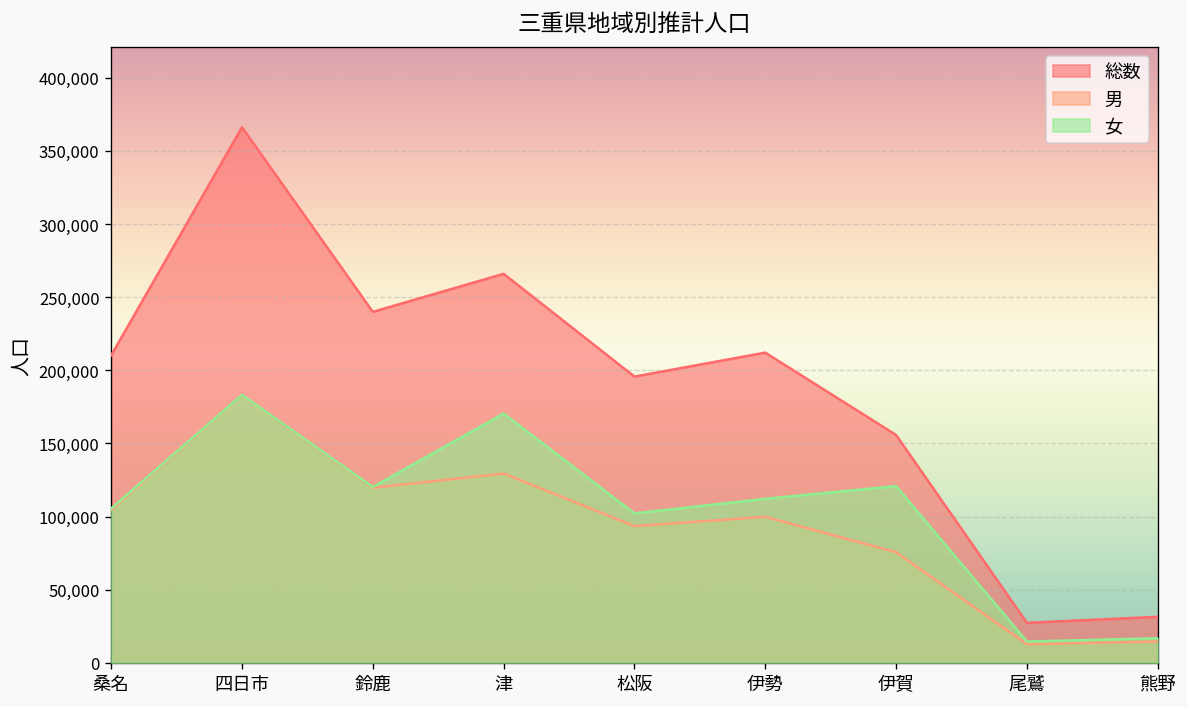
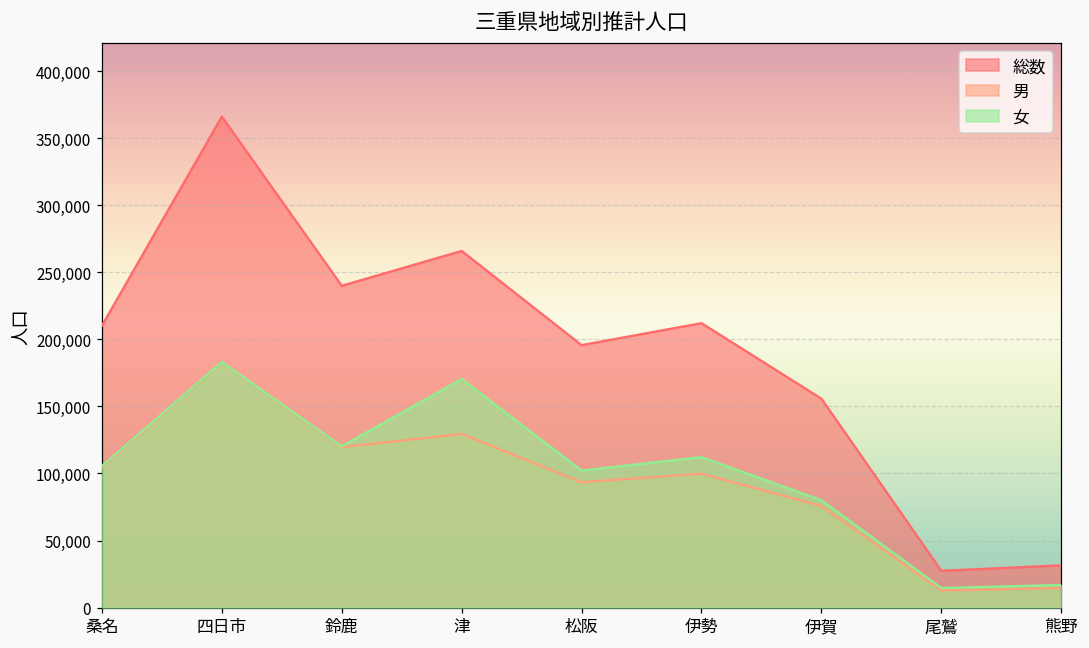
  {
    "女": {
      "津": "170,000",
      "松阪": "102,000",
      "伊勢": "112,000",
-     "伊賀": "121,000",
+     "伊賀": "80,000",
      "熊野": "17,000"
    }
  }
